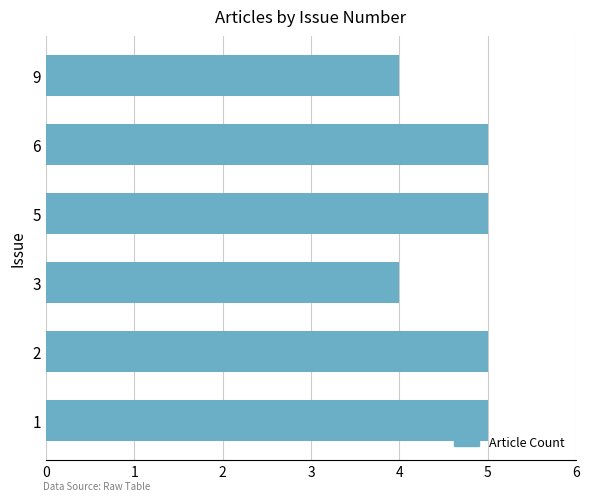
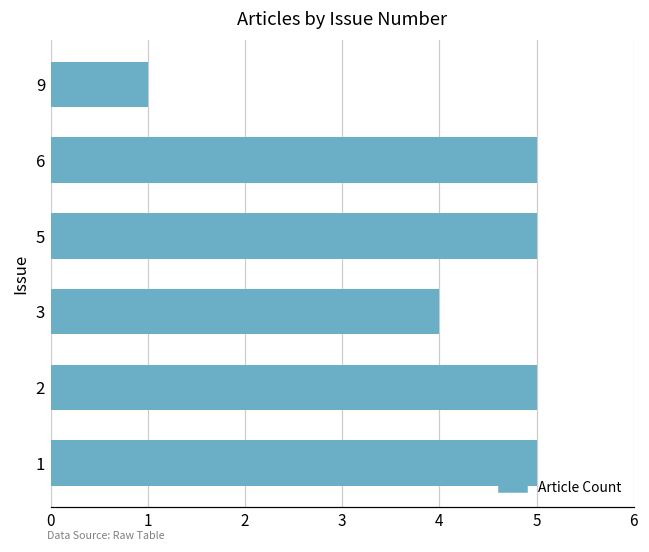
  {
-   "9": 4,
+   "9": 1,
    "6": 5,
    "5": 5,
    "3": 4,
    "2": 5,
    "1": 5
  }
